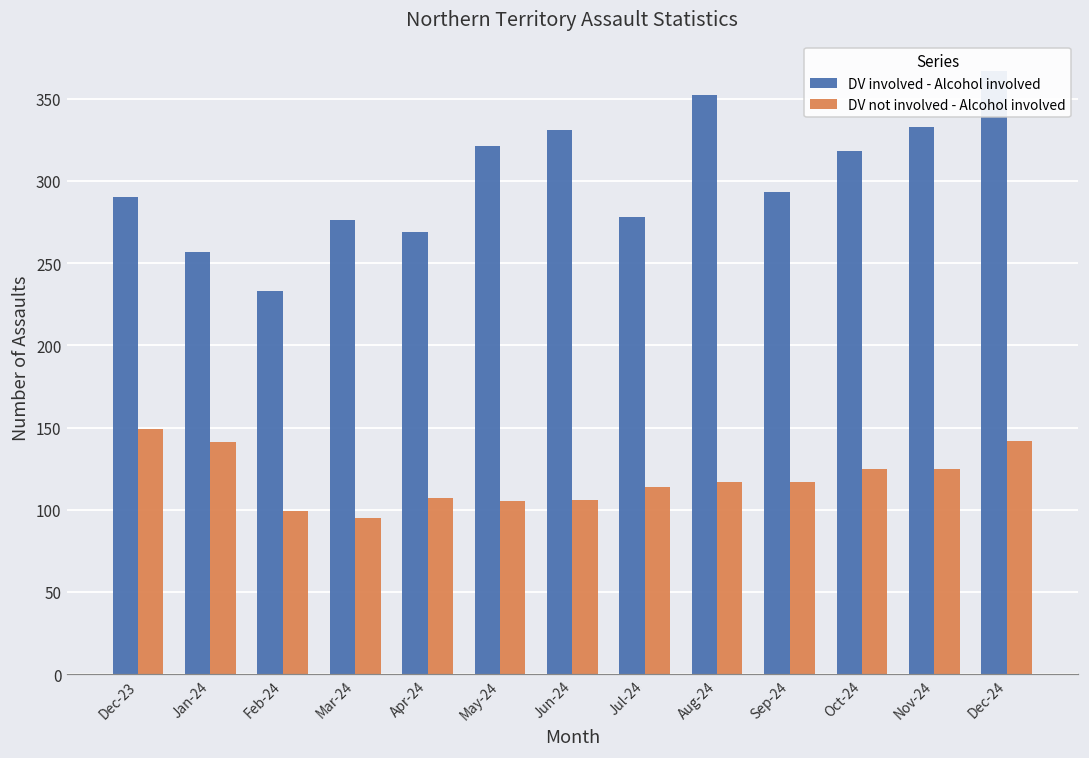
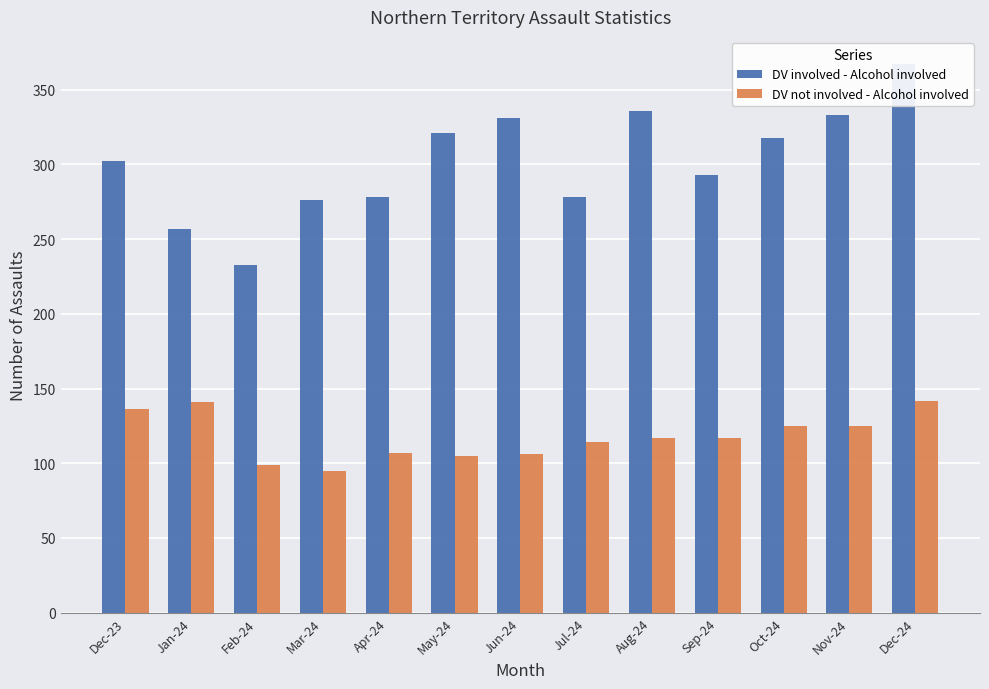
  {
    "DV involved - Alcohol involved": {
-     "Dec-23": 290,
+     "Dec-23": 302,
      "Jan-24": 257,
      "Feb-24": 233,
      "Mar-24": 276,
-     "Apr-24": 269,
+     "Apr-24": 278,
      "May-24": 321,
      "Jun-24": 331,
      "Jul-24": 278,
-     "Aug-24": 352,
+     "Aug-24": 336,
      "Sep-24": 293,
      "Oct-24": 318,
      "Nov-24": 333
    },
    "DV not involved - Alcohol involved": {
-     "Dec-23": 149,
+     "Dec-23": 136,
      "Jan-24": 141,
      "Feb-24": 99,
      "Mar-24": 95,
      "Apr-24": 107,
      "May-24": 105,
      "Jun-24": 106,
      "Jul-24": 114,
      "Aug-24": 117,
      "Sep-24": 117,
      "Oct-24": 125,
      "Nov-24": 125,
      "Dec-24": 142
    }
  }
